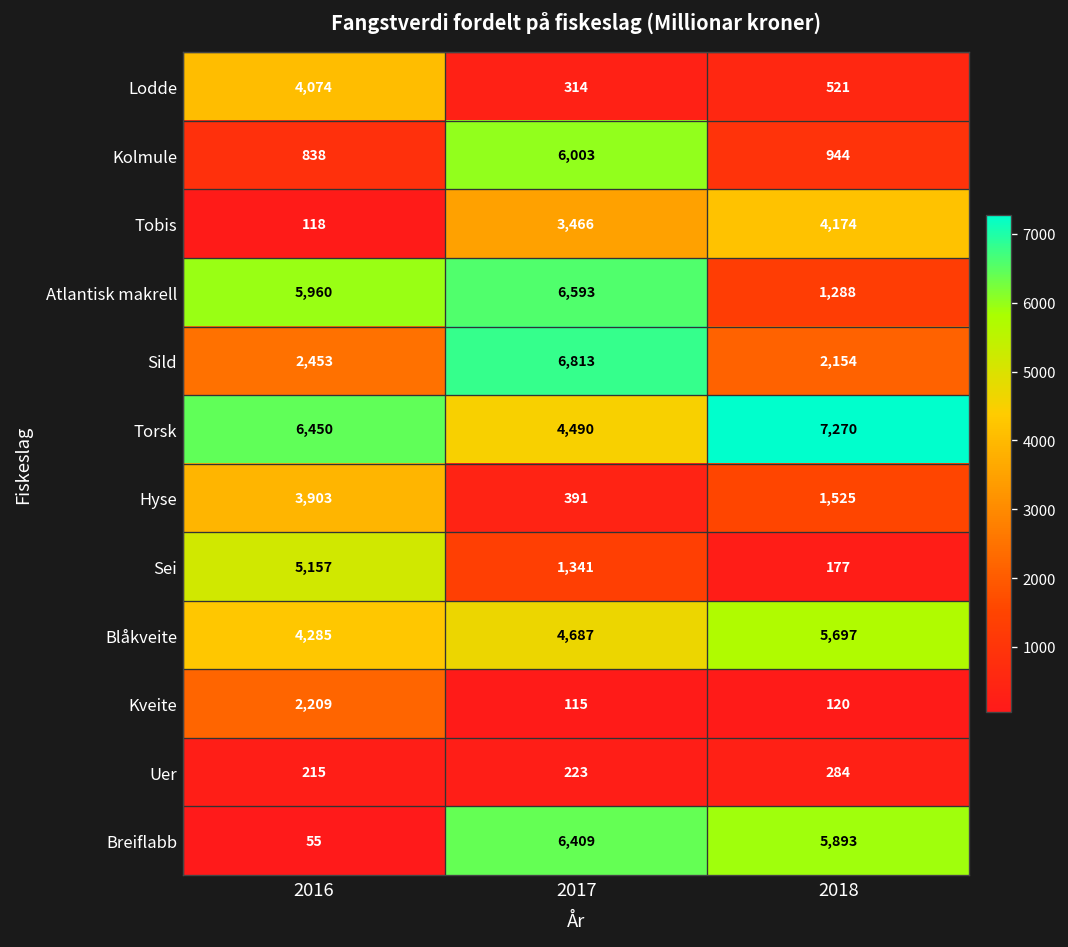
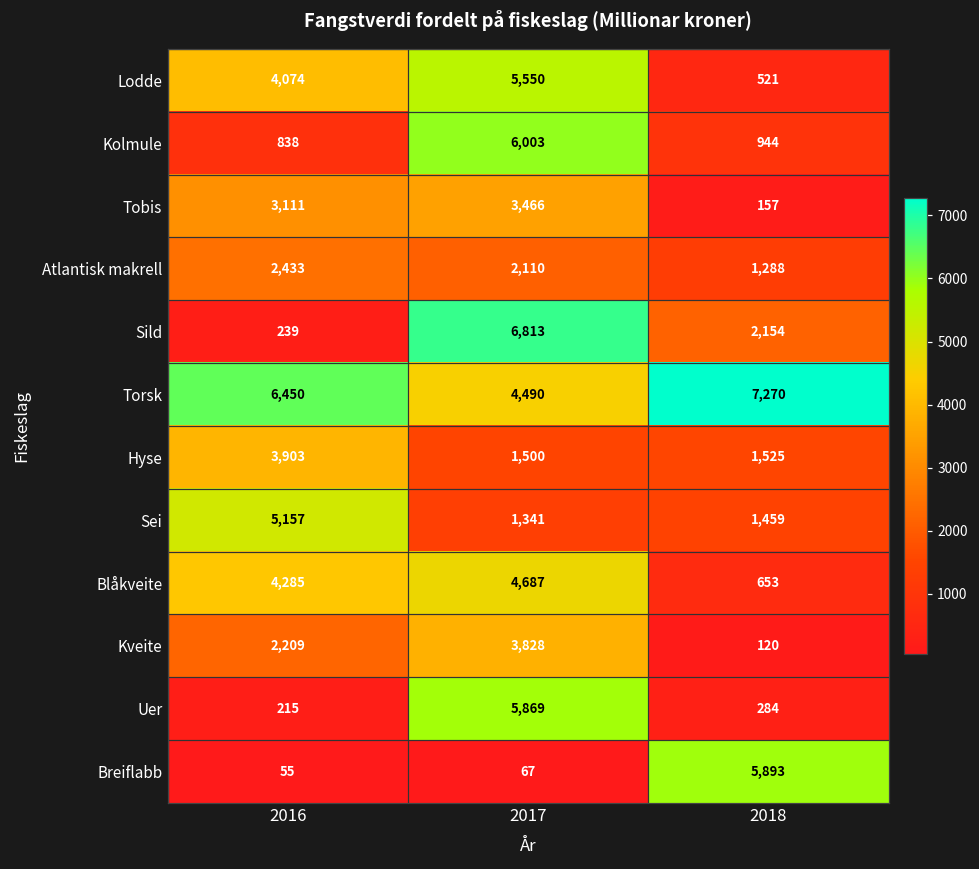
  {
    "Lodde": {
      "2016": "4,074",
-     "2017": "314",
+     "2017": "5,550",
      "2018": "521"
    },
    "Kolmule": {
      "2016": "838",
      "2017": "6,003",
      "2018": "944"
    },
    "Tobis": {
-     "2016": "118",
+     "2016": "3,111",
      "2017": "3,466",
-     "2018": "4,174"
+     "2018": "157"
    },
    "Atlantisk makrell": {
-     "2016": "5,960",
-     "2017": "6,593",
+     "2016": "2,433",
+     "2017": "2,110",
      "2018": "1,288"
    },
    "Sild": {
-     "2016": "2,453",
+     "2016": "239",
      "2017": "6,813",
      "2018": "2,154"
    },
    "Torsk": {
      "2016": "6,450",
      "2017": "4,490",
      "2018": "7,270"
    },
    "Hyse": {
      "2016": "3,903",
-     "2017": "391",
+     "2017": "1,500",
      "2018": "1,525"
    },
    "Sei": {
      "2016": "5,157",
      "2017": "1,341",
-     "2018": "177"
+     "2018": "1,459"
    },
    "Blåkveite": {
      "2016": "4,285",
      "2017": "4,687",
-     "2018": "5,697"
+     "2018": "653"
    },
    "Kveite": {
      "2016": "2,209",
-     "2017": "115",
+     "2017": "3,828",
      "2018": "120"
    },
    "Uer": {
      "2016": "215",
-     "2017": "223",
+     "2017": "5,869",
      "2018": "284"
    },
    "Breiflabb": {
      "2016": "55",
-     "2017": "6,409",
+     "2017": "67",
      "2018": "5,893"
    }
  }
